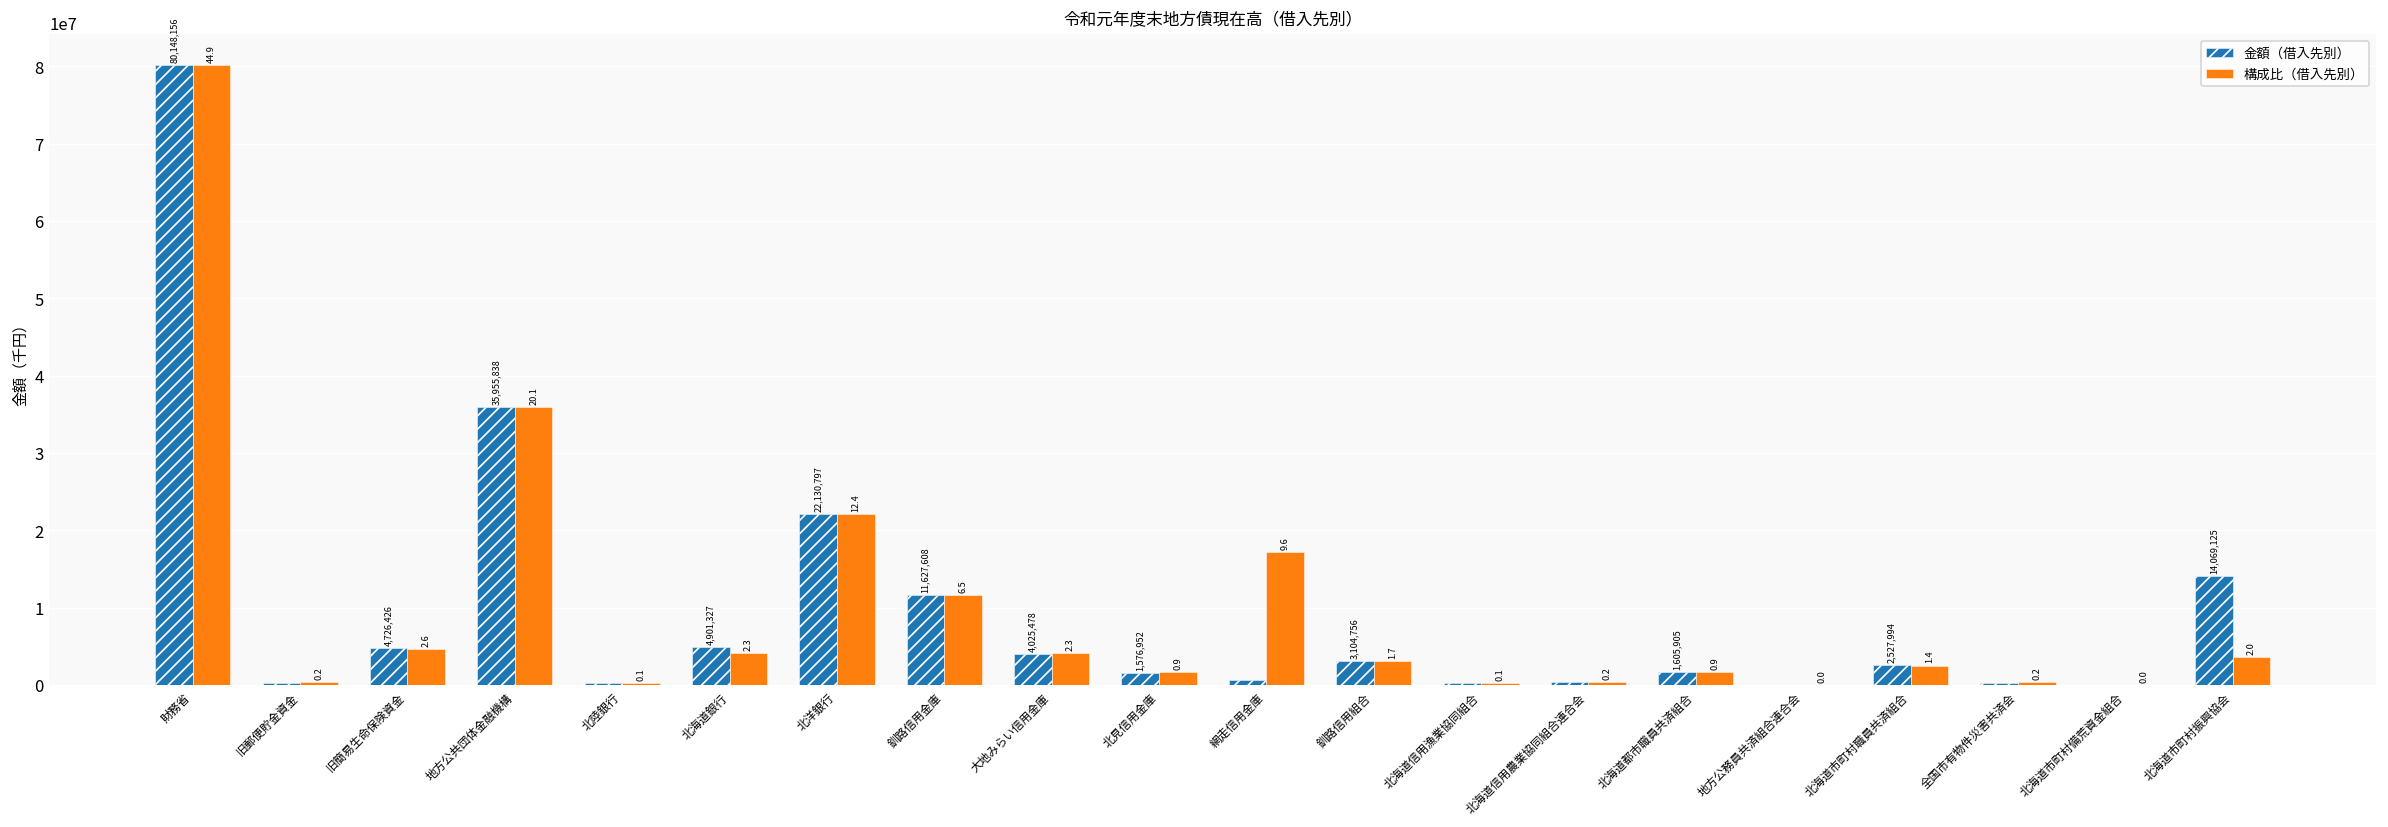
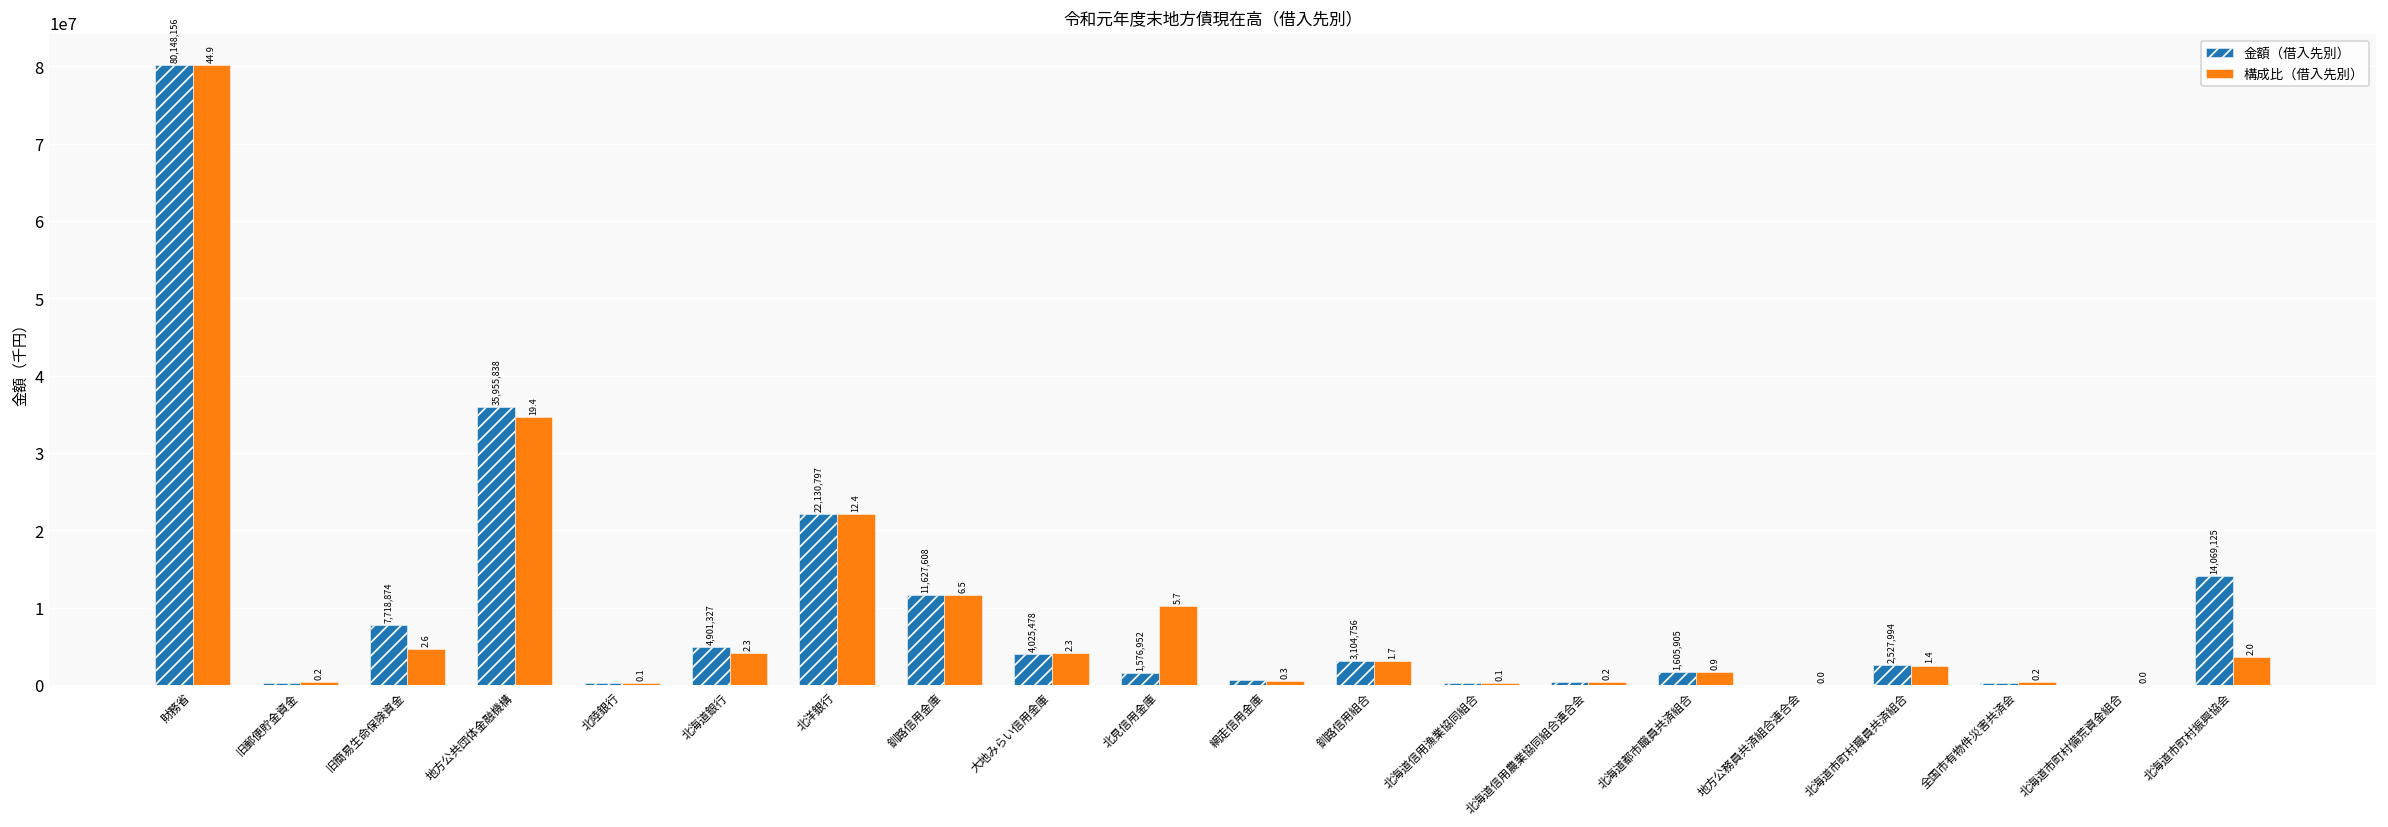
  {
    "金額（借入先別）": {
      "財務省": "80,148,156",
-     "旧簡易生命保険資金": "4,726,426",
+     "旧簡易生命保険資金": "7,718,874",
      "地方公共団体金融機構": "35,955,838",
      "北海道銀行": "4,901,327",
      "北洋銀行": "22,130,797",
      "釧路信用金庫": "11,627,608",
      "大地みらい信用金庫": "4,025,478",
      "北見信用金庫": "1,576,952",
      "釧路信用組合": "3,104,756",
      "北海道都市職員共済組合": "1,605,905",
      "北海道市町村職員共済組合": "2,527,994",
      "北海道市町村振興協会": "14,069,125"
    },
    "構成比（借入先別）": {
-     "地方公共団体金融機構": "20.1",
-     "北見信用金庫": "0.9",
-     "網走信用金庫": "9.6",
+     "地方公共団体金融機構": "19.4",
+     "北見信用金庫": "5.7",
+     "網走信用金庫": "0.3",
      "地方公務員共済組合連合会": "0.0",
      "北海道市町村備荒資金組合": "0.0"
    }
  }
